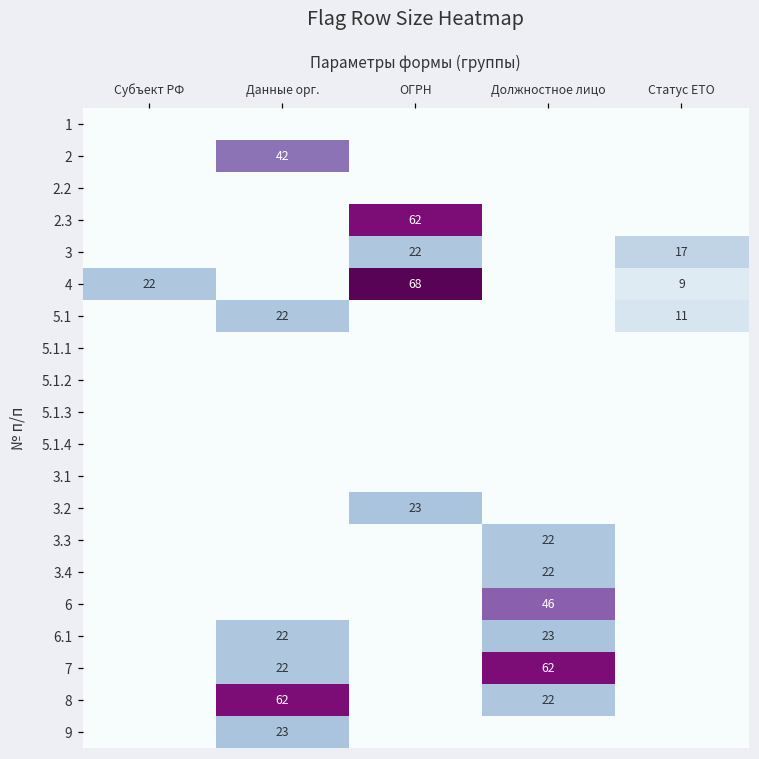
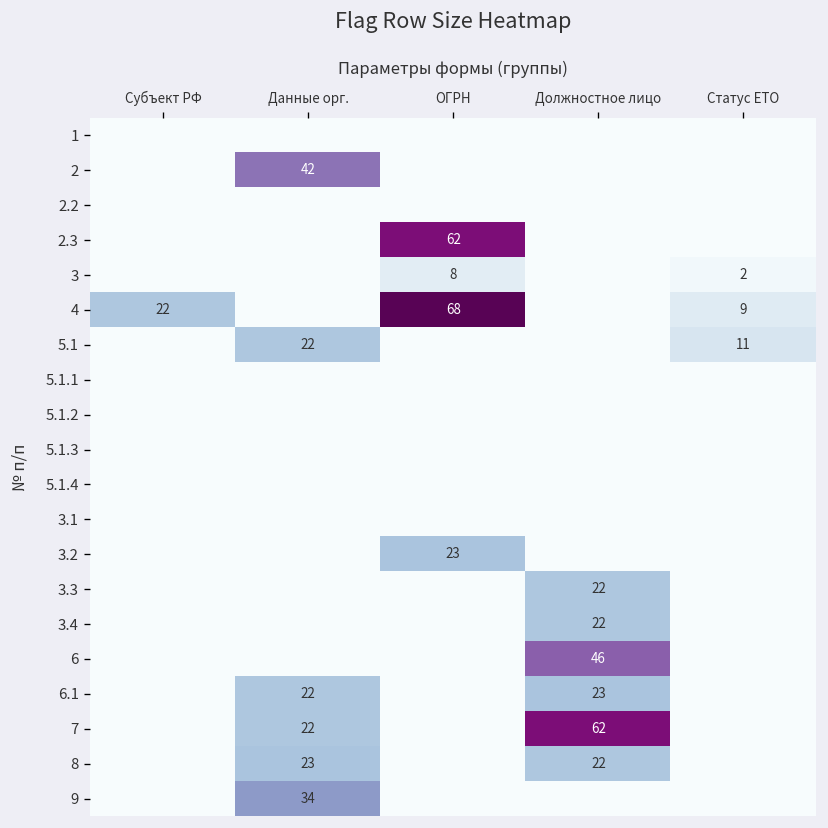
  {
    "2": {
      "Данные орг.": 42
    },
    "2.3": {
      "ОГРН": 62
    },
    "3": {
-     "ОГРН": 22,
-     "Статус ЕТО": 17
+     "ОГРН": 8,
+     "Статус ЕТО": 2
    },
    "4": {
      "Субъект РФ": 22,
      "ОГРН": 68,
      "Статус ЕТО": 9
    },
    "5.1": {
      "Данные орг.": 22,
      "Статус ЕТО": 11
    },
    "3.2": {
      "ОГРН": 23
    },
    "3.3": {
      "Должностное лицо": 22
    },
    "3.4": {
      "Должностное лицо": 22
    },
    "6": {
      "Должностное лицо": 46
    },
    "6.1": {
      "Данные орг.": 22,
      "Должностное лицо": 23
    },
    "7": {
      "Данные орг.": 22,
      "Должностное лицо": 62
    },
    "8": {
-     "Данные орг.": 62,
+     "Данные орг.": 23,
      "Должностное лицо": 22
    },
    "9": {
-     "Данные орг.": 23
+     "Данные орг.": 34
    }
  }
